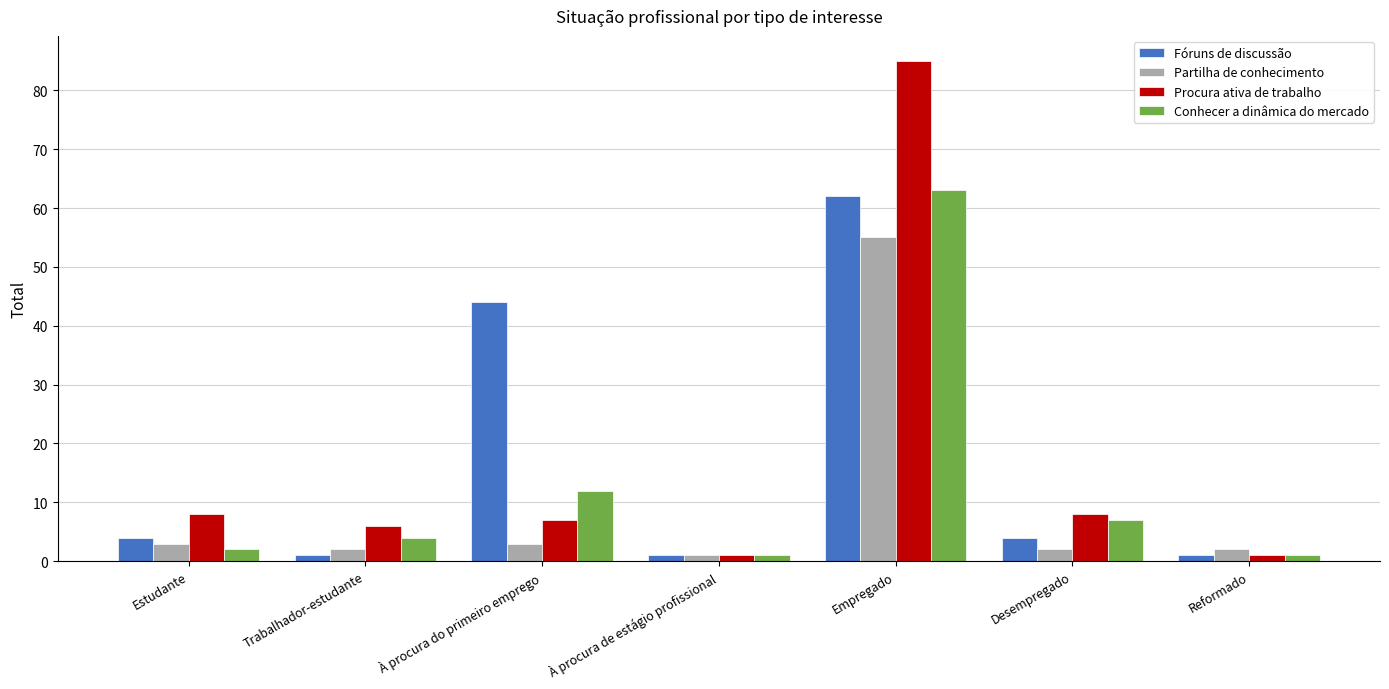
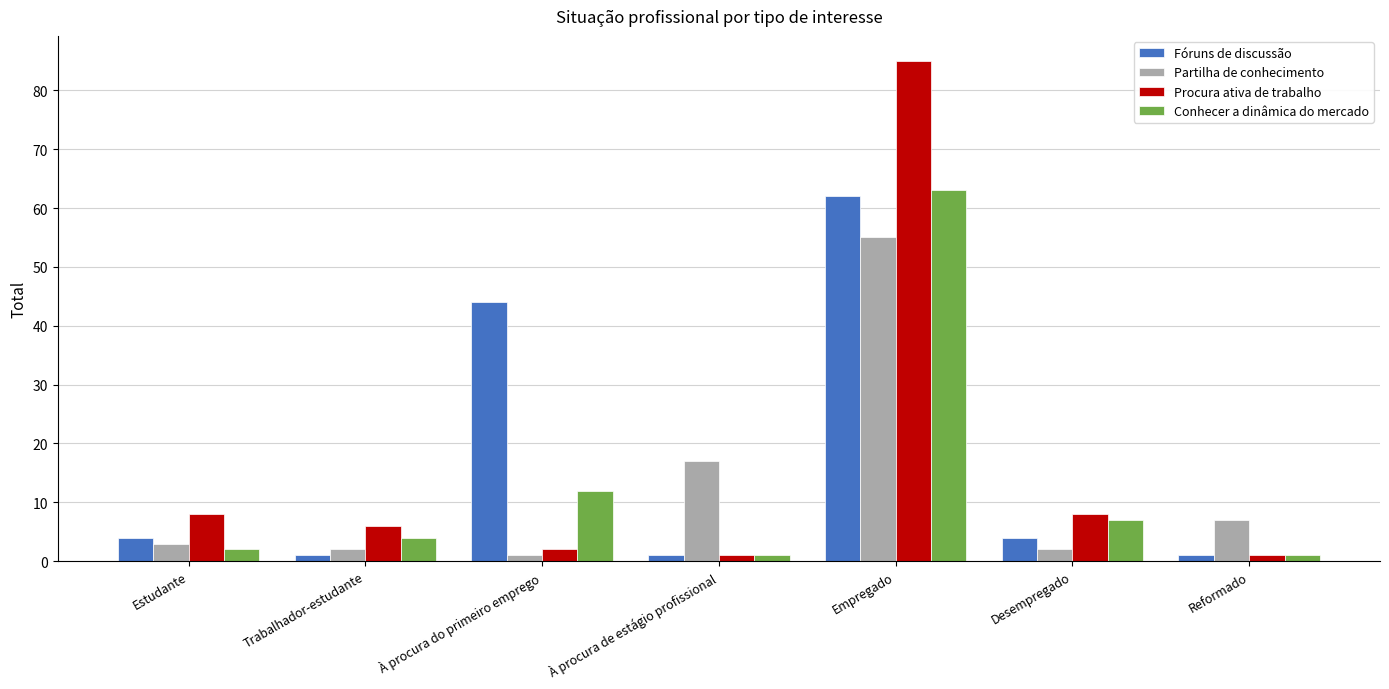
  {
    "Fóruns de discussão": {
      "Estudante": 4,
      "Trabalhador-estudante": 1,
      "À procura do primeiro emprego": 44,
      "À procura de estágio profissional": 1,
      "Empregado": 62,
      "Desempregado": 4,
      "Reformado": 1
    },
    "Partilha de conhecimento": {
      "Estudante": 3,
      "Trabalhador-estudante": 2,
-     "À procura do primeiro emprego": 3,
-     "À procura de estágio profissional": 1,
+     "À procura do primeiro emprego": 1,
+     "À procura de estágio profissional": 17,
      "Empregado": 55,
      "Desempregado": 2,
-     "Reformado": 2
+     "Reformado": 7
    },
    "Procura ativa de trabalho": {
      "Estudante": 8,
      "Trabalhador-estudante": 6,
-     "À procura do primeiro emprego": 7,
+     "À procura do primeiro emprego": 2,
      "À procura de estágio profissional": 1,
      "Empregado": 85,
      "Desempregado": 8,
      "Reformado": 1
    },
    "Conhecer a dinâmica do mercado": {
      "Estudante": 2,
      "Trabalhador-estudante": 4,
      "À procura do primeiro emprego": 12,
      "À procura de estágio profissional": 1,
      "Empregado": 63,
      "Desempregado": 7,
      "Reformado": 1
    }
  }
